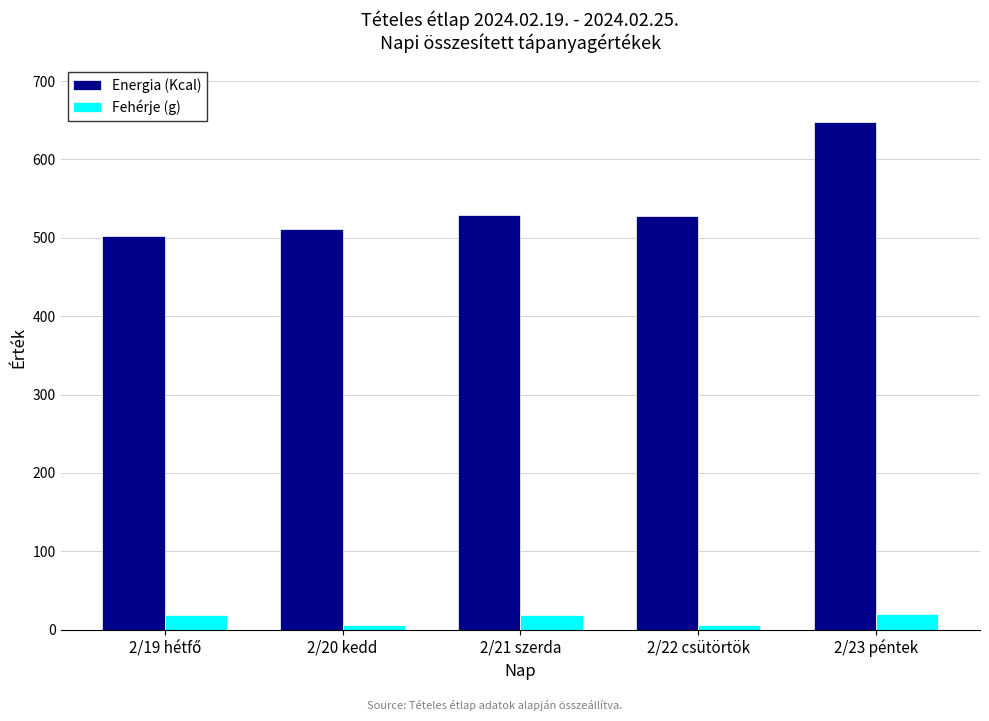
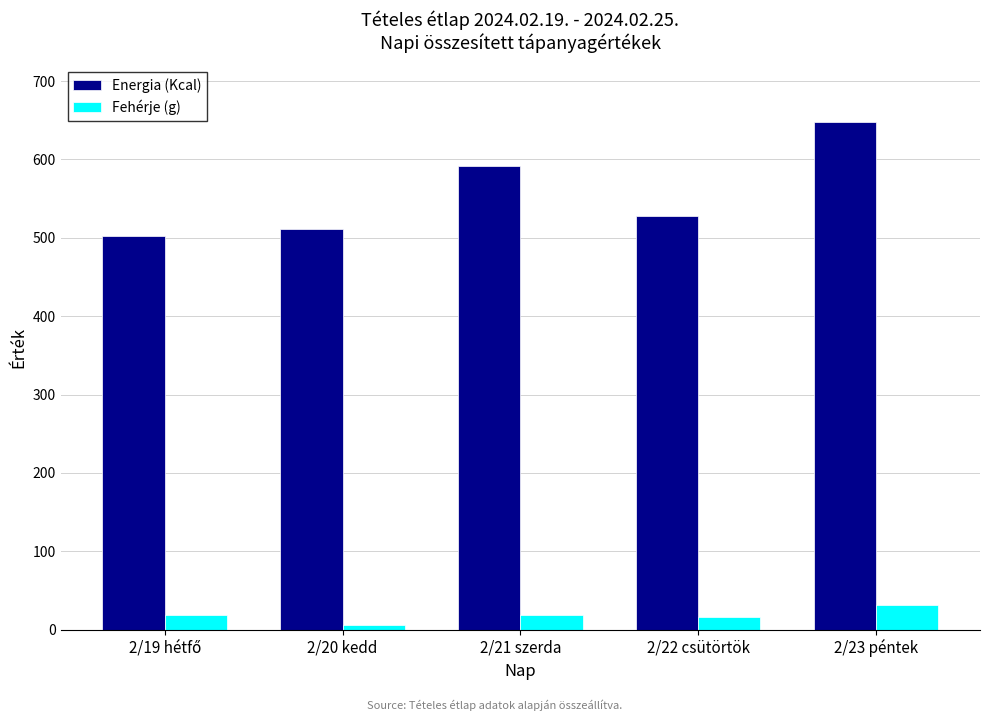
  {
    "Energia (Kcal)": {
      "2/19 hétfő": 500,
      "2/20 kedd": 510,
-     "2/21 szerda": 530,
+     "2/21 szerda": 590,
      "2/22 csütörtök": 530,
      "2/23 péntek": 650
    },
    "Fehérje (g)": {
      "2/19 hétfő": 20,
      "2/20 kedd": 10,
      "2/21 szerda": 20,
-     "2/22 csütörtök": 10,
-     "2/23 péntek": 20
+     "2/22 csütörtök": 20,
+     "2/23 péntek": 30
    }
  }
